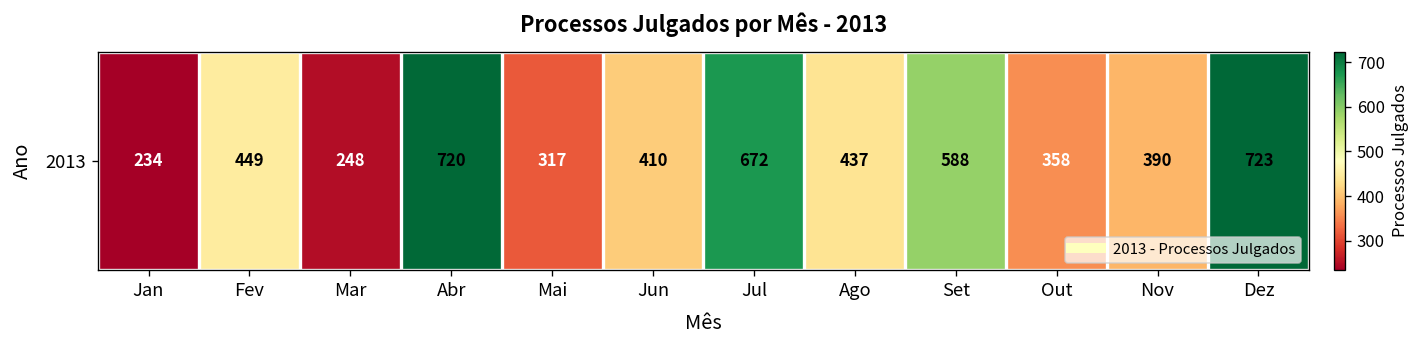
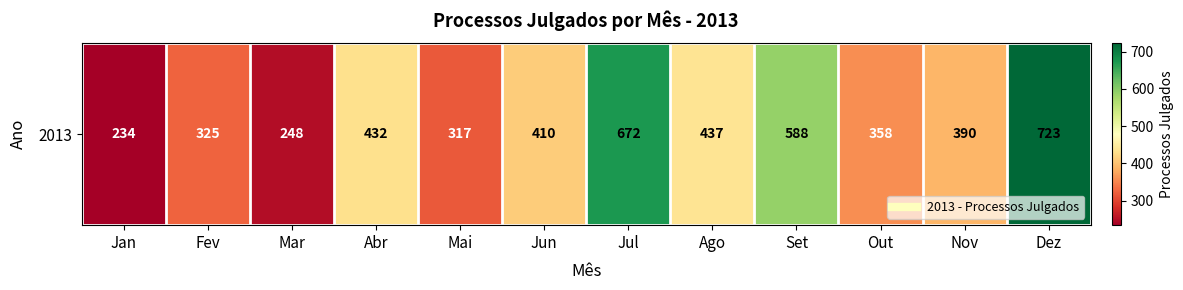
  {
    "2013": {
      "Jan": 234,
-     "Fev": 449,
+     "Fev": 325,
      "Mar": 248,
-     "Abr": 720,
+     "Abr": 432,
      "Mai": 317,
      "Jun": 410,
      "Jul": 672,
      "Ago": 437,
      "Set": 588,
      "Out": 358,
      "Nov": 390,
      "Dez": 723
    }
  }
